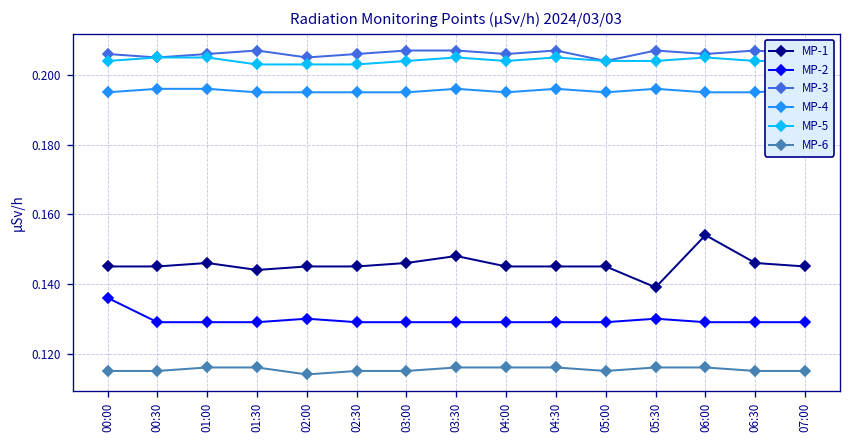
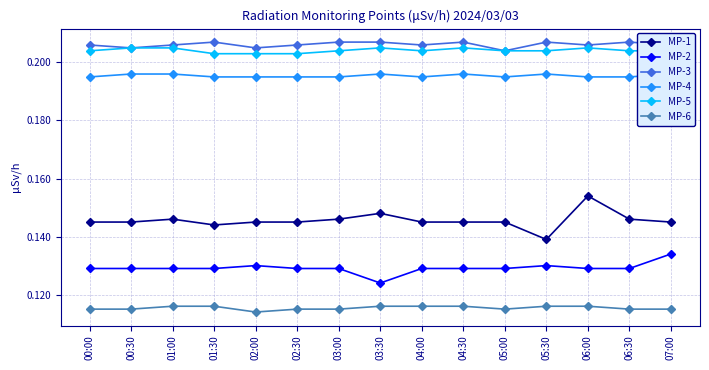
  {
    "MP-1": {
      "00:00": 0.145,
      "00:30": 0.145,
      "01:00": 0.146,
      "01:30": 0.144,
      "02:00": 0.145,
      "02:30": 0.145,
      "03:00": 0.146,
      "03:30": 0.148,
      "04:00": 0.145,
      "04:30": 0.145,
      "05:00": 0.145,
      "05:30": 0.139,
      "06:00": 0.154,
      "06:30": 0.146,
      "07:00": 0.145
    },
    "MP-2": {
-     "00:00": 0.136,
+     "00:00": 0.129,
      "00:30": 0.129,
      "01:00": 0.129,
      "01:30": 0.129,
      "02:00": 0.130,
      "02:30": 0.129,
      "03:00": 0.129,
-     "03:30": 0.129,
+     "03:30": 0.124,
      "04:00": 0.129,
      "04:30": 0.129,
      "05:00": 0.129,
      "05:30": 0.130,
      "06:00": 0.129,
      "06:30": 0.129,
-     "07:00": 0.129
+     "07:00": 0.134
    }
  }
